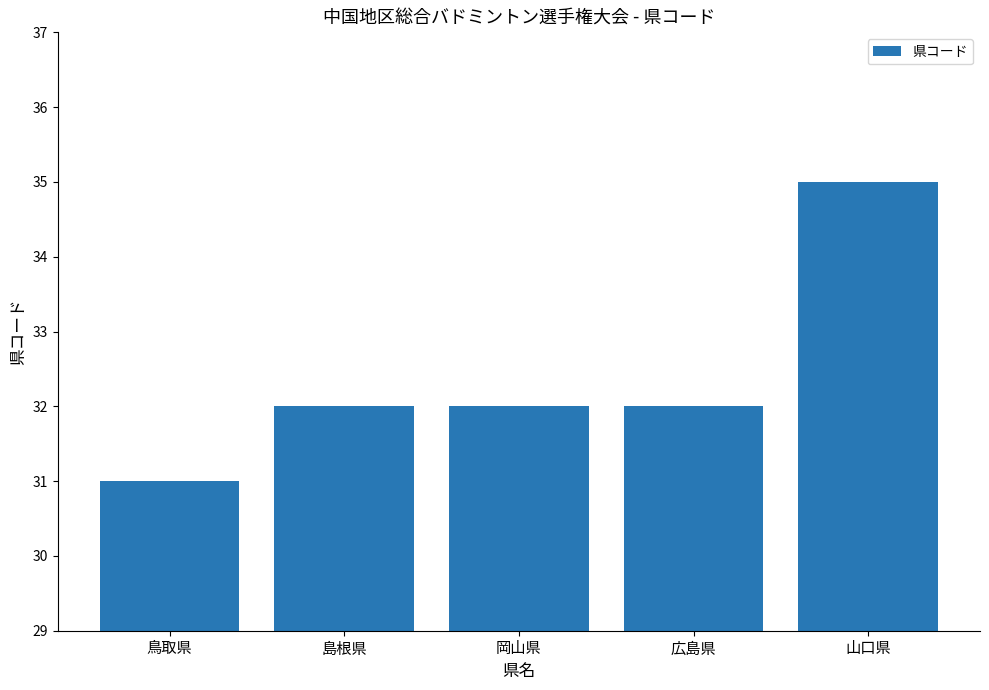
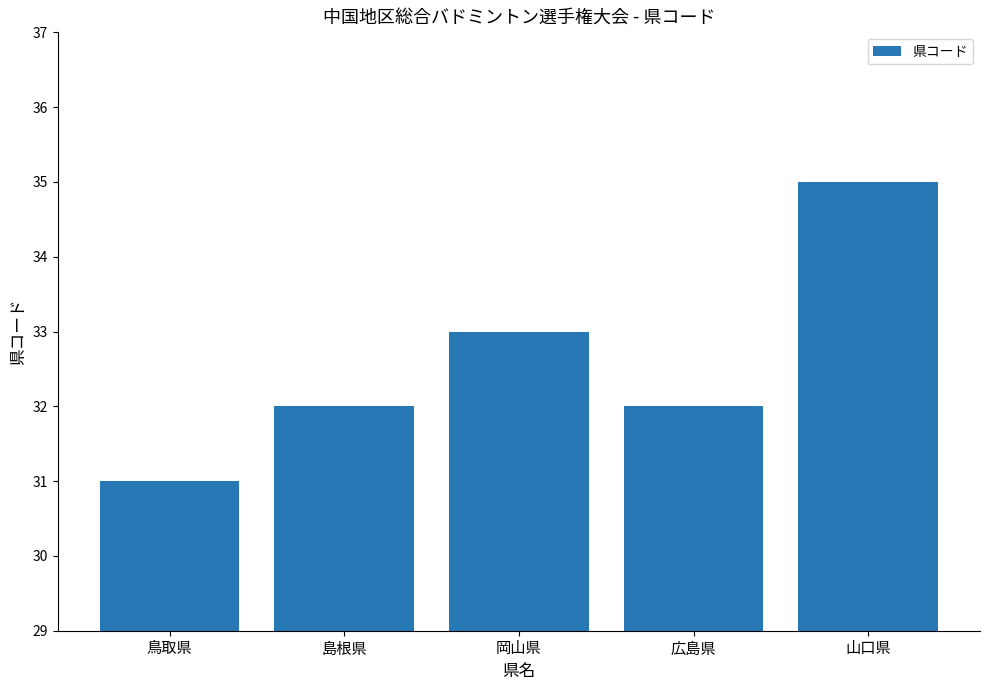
  {
    "鳥取県": 31,
    "島根県": 32,
-   "岡山県": 32,
+   "岡山県": 33,
    "広島県": 32,
    "山口県": 35
  }
